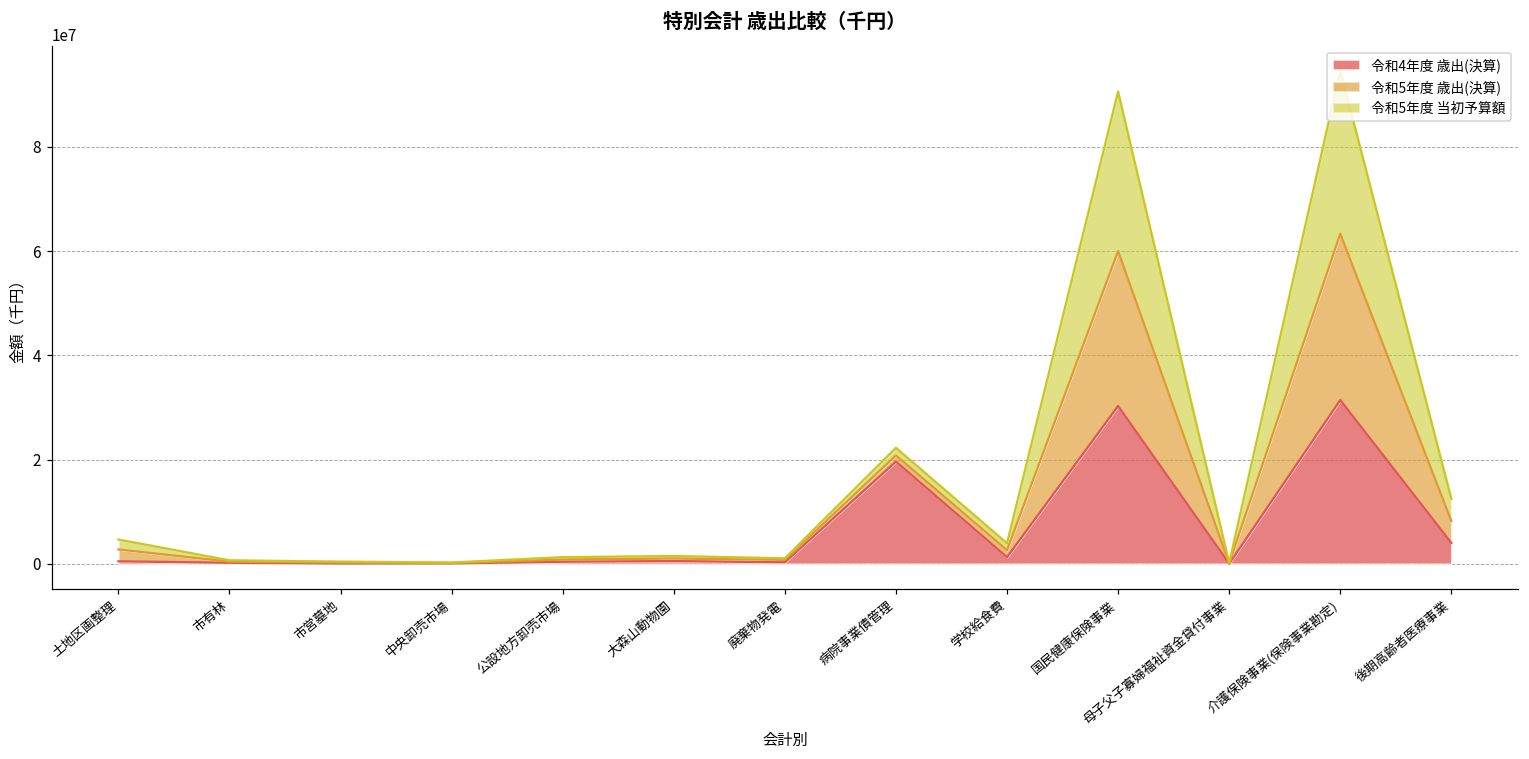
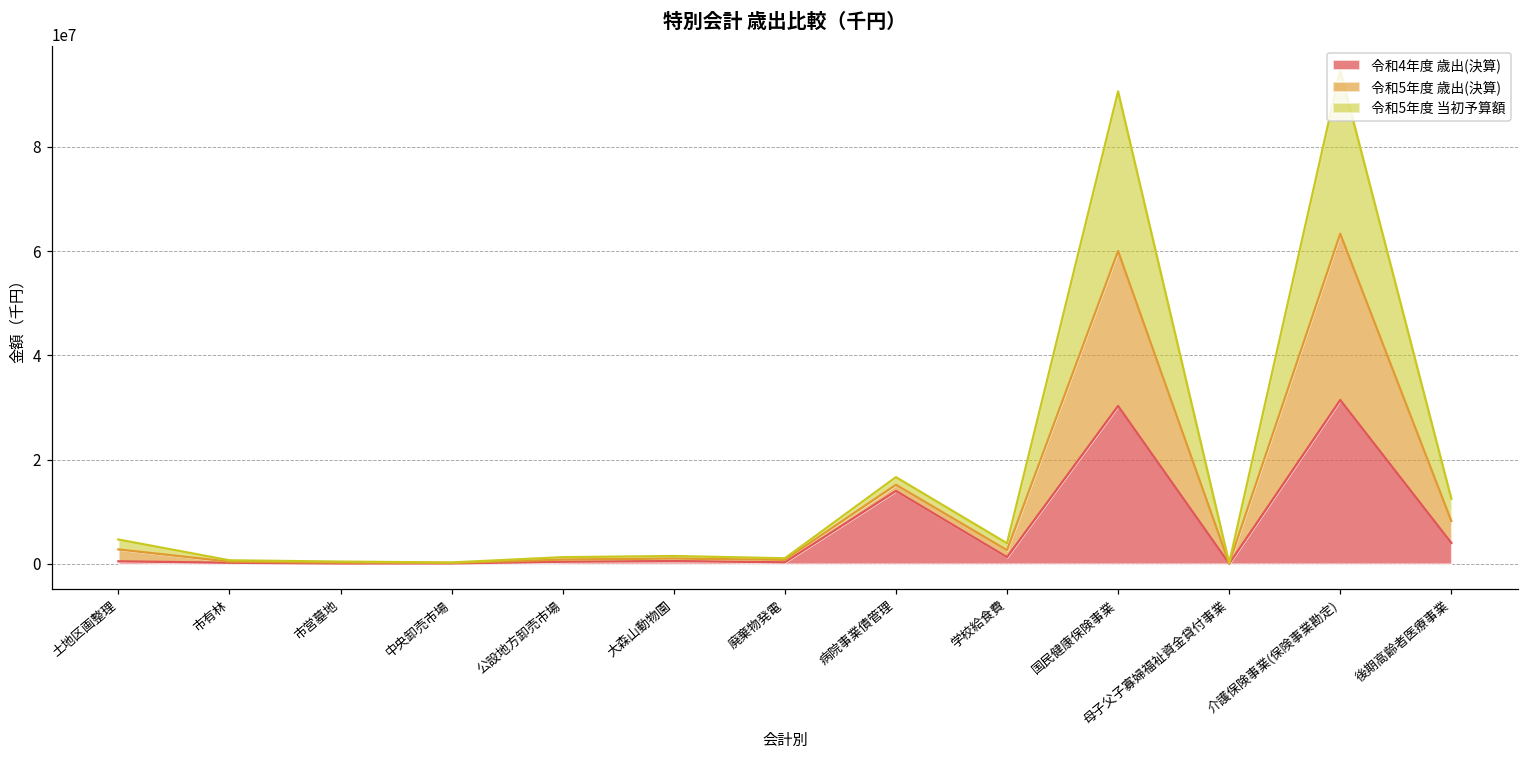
  {
    "令和4年度 歳出(決算)": {
      "土地区画整理": 0,
-     "病院事業債管理": 20000000,
+     "病院事業債管理": 14000000,
      "学校給食費": 1000000,
      "国民健康保険事業": 30000000,
      "介護保険事業(保険事業勘定)": 31000000,
      "後期高齢者医療事業": 4000000
    }
  }
